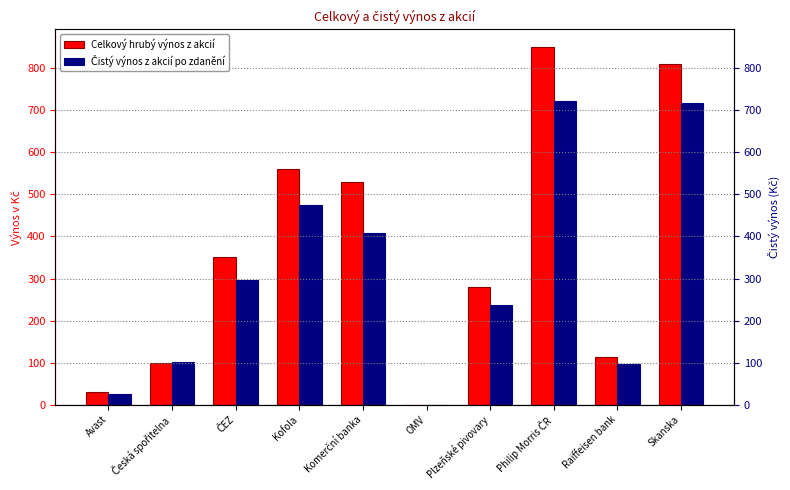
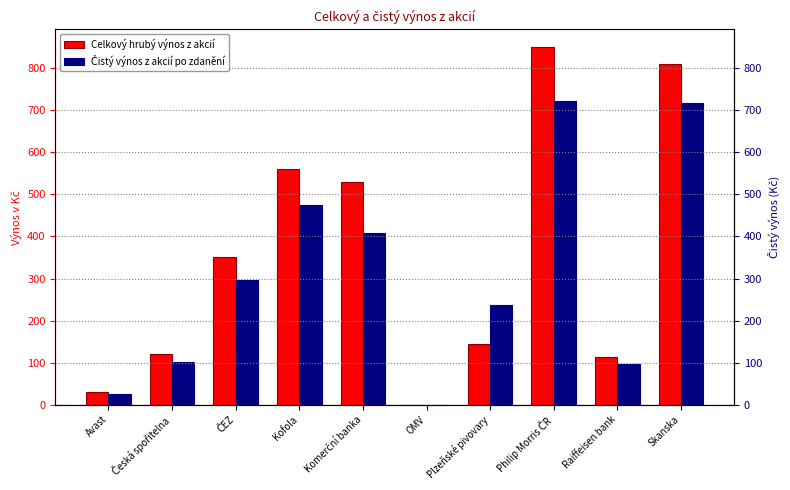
  {
    "Celkový hrubý výnos z akcií": {
      "Avast": 30,
-     "Česká spořitelna": 100,
+     "Česká spořitelna": 120,
      "ČEZ": 350,
      "Kofola": 560,
      "Komerční banka": 530,
      "OMV": 0,
-     "Plzeňské pivovary": 280,
+     "Plzeňské pivovary": 140,
      "Philip Morris ČR": 850,
      "Raiffeisen bank": 110,
      "Skanska": 810
    },
    "Čistý výnos z akcií po zdanění": {
      "Avast": 30,
      "Česká spořitelna": 100,
      "ČEZ": 300,
      "Kofola": 480,
      "Komerční banka": 410,
      "OMV": 0,
      "Plzeňské pivovary": 240,
      "Philip Morris ČR": 720,
      "Raiffeisen bank": 100,
      "Skanska": 720
    }
  }
